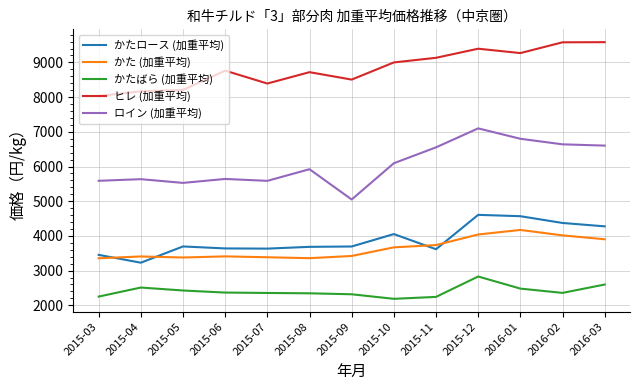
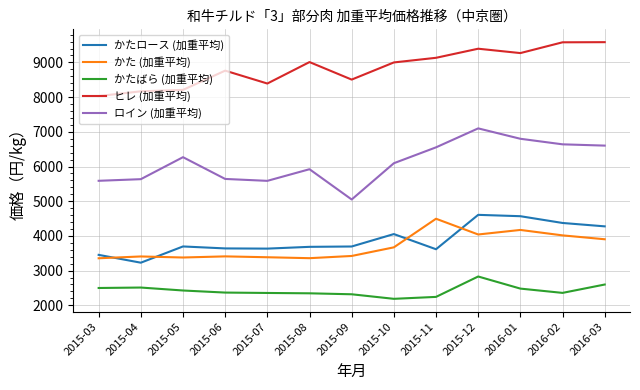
  {
    "かたロース (加重平均)": {
      "2015-03": 3500,
      "2015-04": 3200,
      "2015-05": 3700,
      "2015-06": 3600,
      "2015-07": 3600,
      "2015-08": 3700,
      "2015-09": 3700,
      "2015-10": 4100,
      "2015-11": 3600,
      "2015-12": 4600,
      "2016-01": 4600,
      "2016-02": 4400,
      "2016-03": 4300
    },
    "かた (加重平均)": {
      "2015-03": 3400,
      "2015-04": 3400,
      "2015-05": 3400,
      "2015-06": 3400,
      "2015-07": 3400,
      "2015-08": 3400,
      "2015-09": 3400,
      "2015-10": 3700,
-     "2015-11": 3700,
+     "2015-11": 4500,
      "2015-12": 4000,
      "2016-01": 4200,
      "2016-02": 4000,
      "2016-03": 3900
    },
    "かたばら (加重平均)": {
-     "2015-03": 2300,
+     "2015-03": 2500,
      "2015-04": 2500,
      "2015-05": 2400,
      "2015-06": 2400,
      "2015-07": 2400,
      "2015-08": 2300,
      "2015-09": 2300,
      "2015-10": 2200,
      "2015-11": 2200,
      "2015-12": 2800,
      "2016-01": 2500,
      "2016-02": 2400,
      "2016-03": 2600
    },
    "ヒレ (加重平均)": {
      "2015-07": 8400,
-     "2015-08": 8700,
+     "2015-08": 9000,
      "2015-09": 8500,
      "2015-10": 9000,
      "2015-11": 9100,
      "2015-12": 9400,
      "2016-01": 9300,
      "2016-02": 9600,
      "2016-03": 9600
    },
    "ロイン (加重平均)": {
      "2015-03": 5600,
      "2015-04": 5600,
-     "2015-05": 5500,
+     "2015-05": 6300,
      "2015-06": 5600,
      "2015-07": 5600,
      "2015-08": 5900,
      "2015-09": 5000,
      "2015-10": 6100,
      "2015-11": 6600,
      "2015-12": 7100,
      "2016-01": 6800,
      "2016-02": 6600,
      "2016-03": 6600
    }
  }
